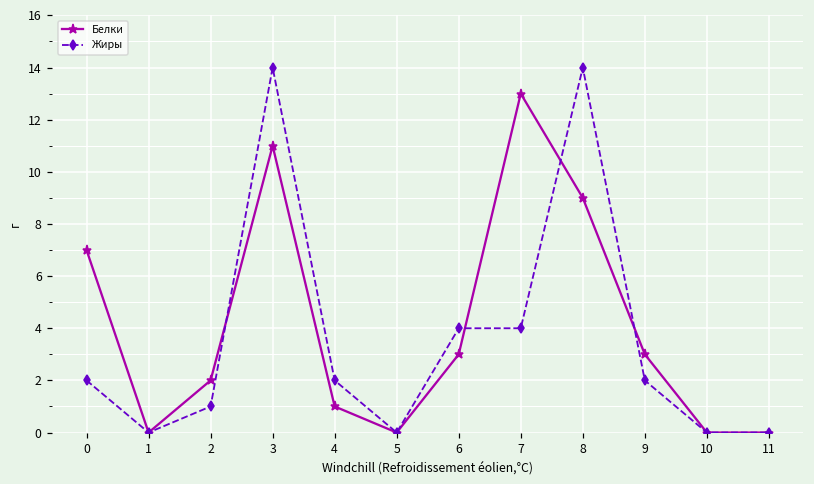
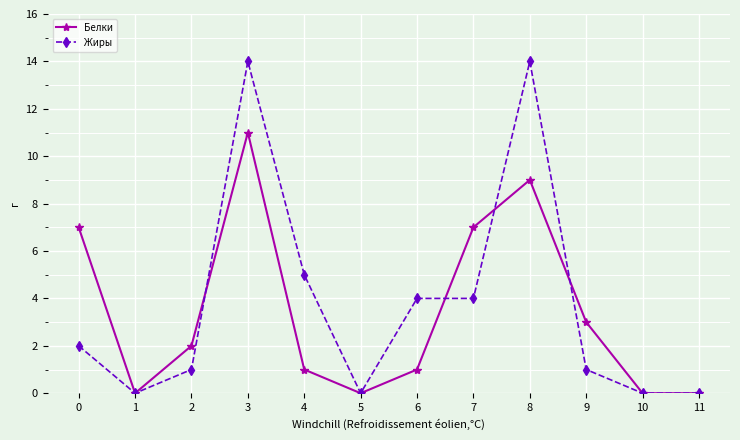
  {
    "Белки": {
      "0": 7,
      "2": 2,
      "3": 11,
      "4": 1,
-     "6": 3,
-     "7": 13,
+     "6": 1,
+     "7": 7,
      "8": 9,
      "9": 3
    },
    "Жиры": {
      "0": 2,
      "2": 1,
      "3": 14,
-     "4": 2,
+     "4": 5,
      "6": 4,
      "7": 4,
      "8": 14,
-     "9": 2
+     "9": 1
    }
  }
